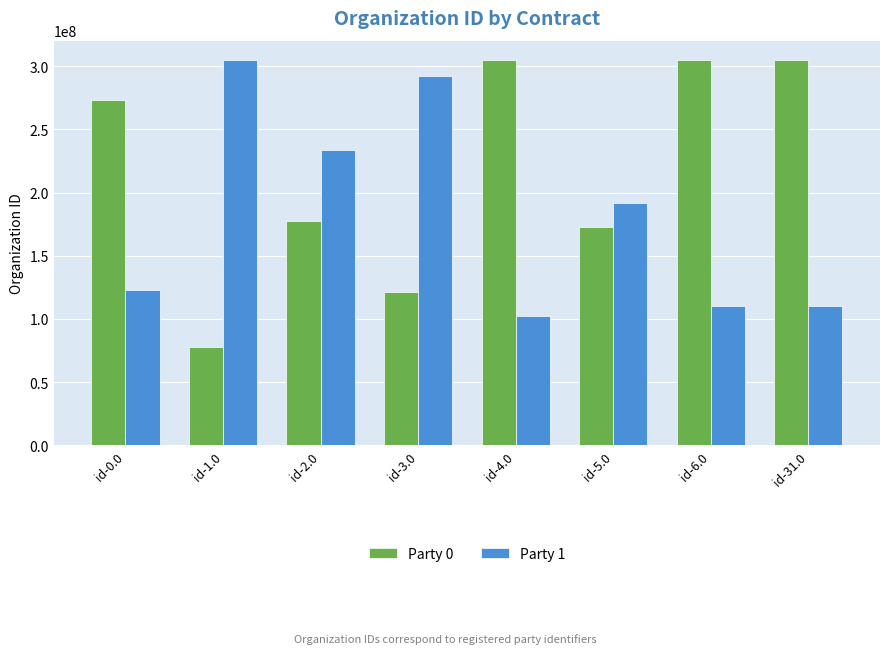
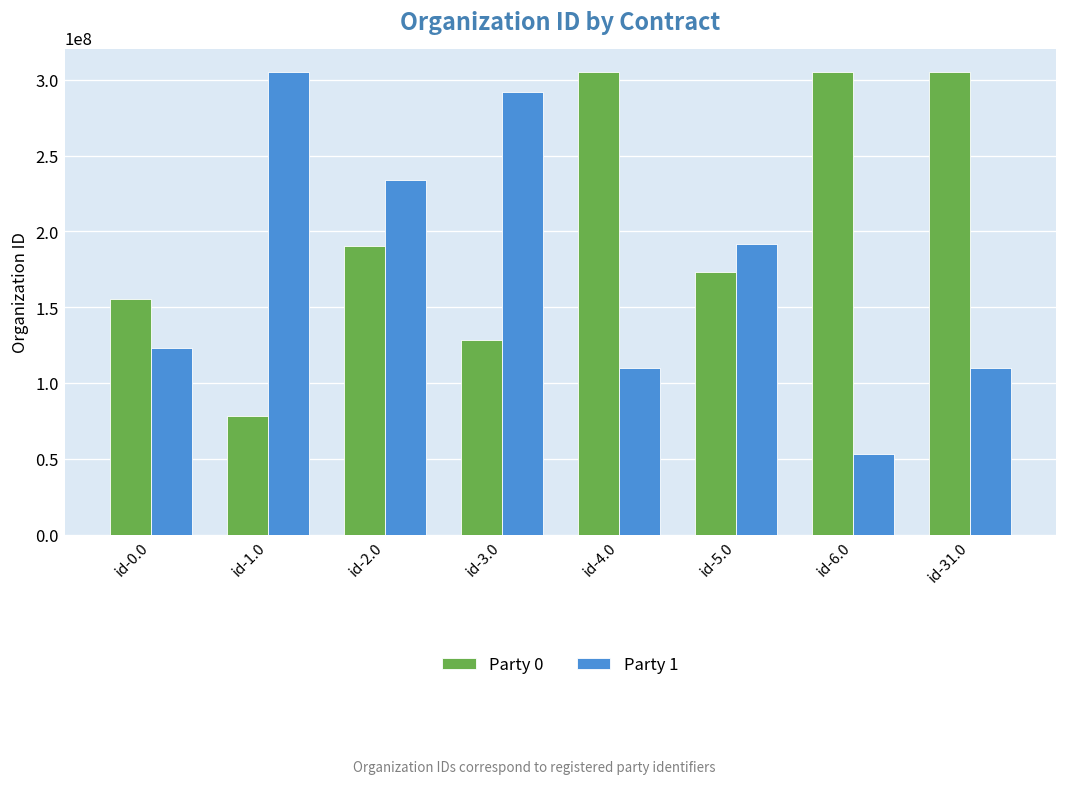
  {
    "Party 0": {
-     "id-0.0": 274000000,
+     "id-0.0": 155000000,
      "id-1.0": 78000000,
-     "id-2.0": 177000000,
-     "id-3.0": 121000000,
+     "id-2.0": 190000000,
+     "id-3.0": 129000000,
      "id-4.0": 305000000,
      "id-5.0": 173000000,
      "id-6.0": 305000000,
      "id-31.0": 305000000
    },
    "Party 1": {
      "id-0.0": 123000000,
      "id-1.0": 305000000,
      "id-2.0": 234000000,
      "id-3.0": 292000000,
-     "id-4.0": 103000000,
+     "id-4.0": 110000000,
      "id-5.0": 192000000,
-     "id-6.0": 110000000,
+     "id-6.0": 53000000,
      "id-31.0": 110000000
    }
  }
